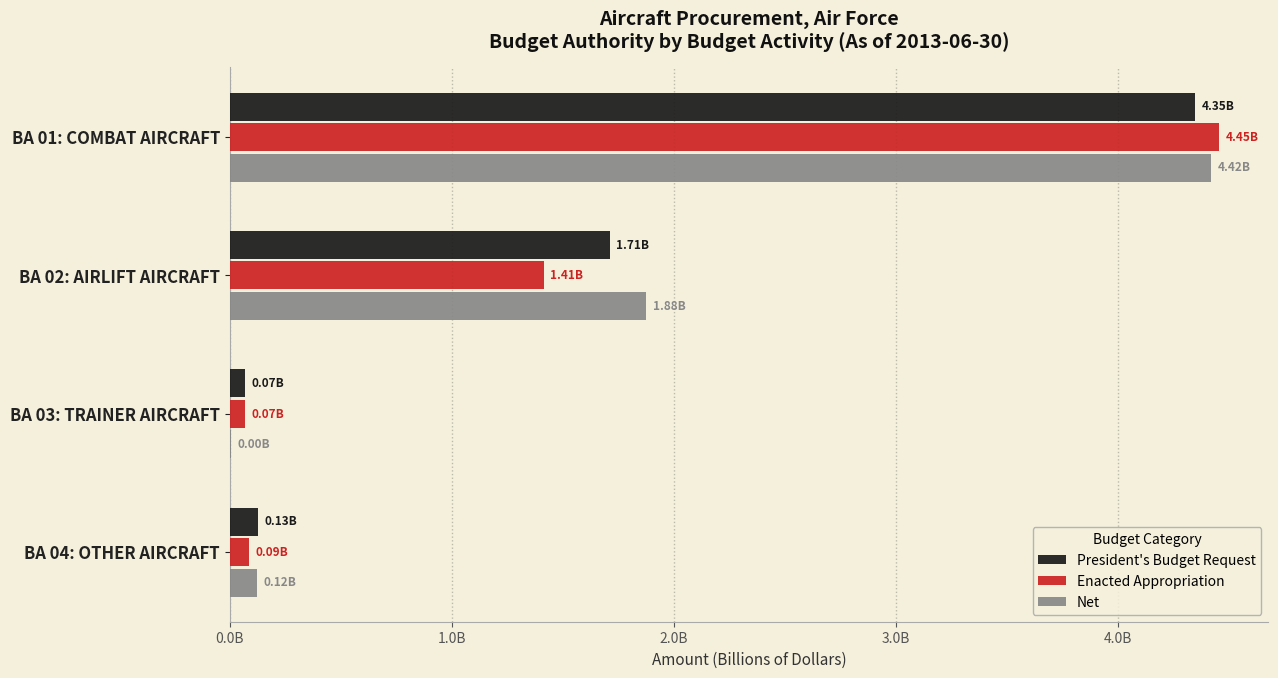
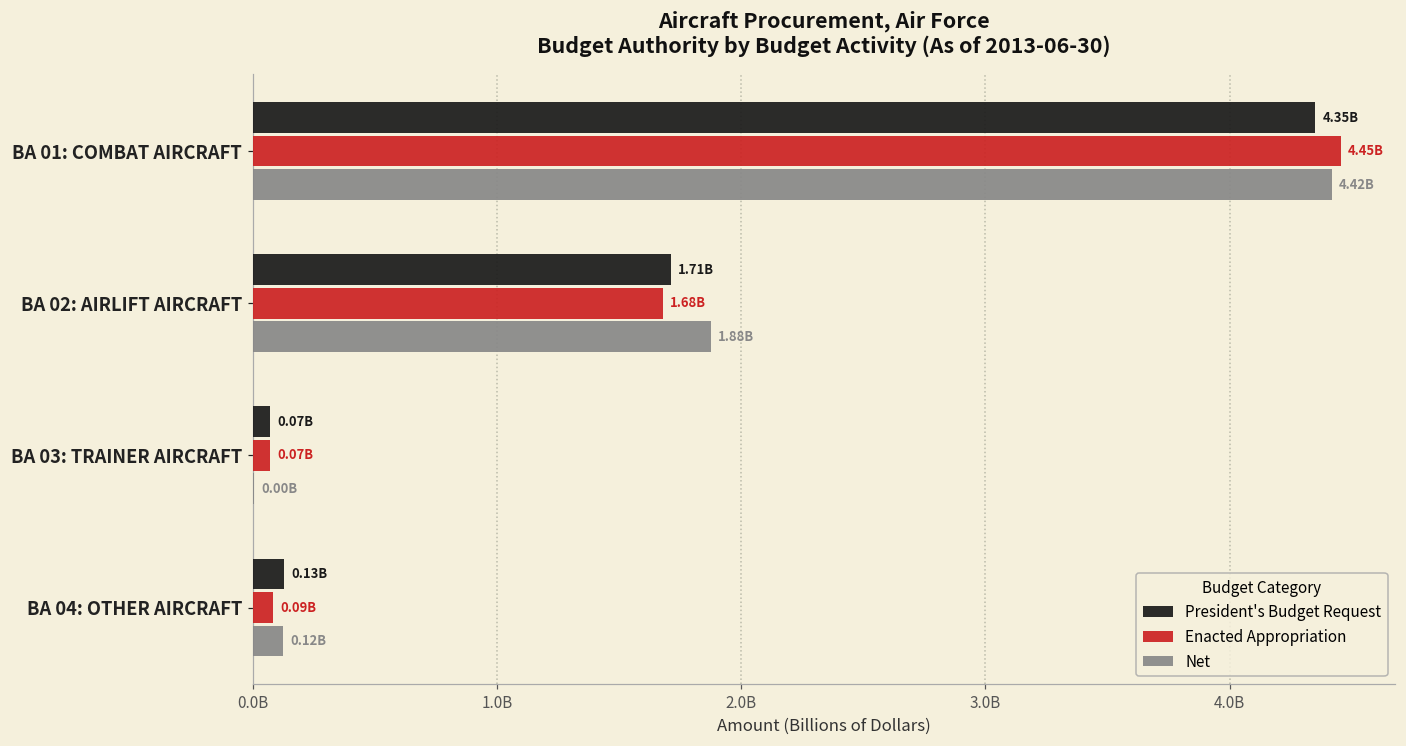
  {
    "President's Budget Request": {
      "BA 01: COMBAT AIRCRAFT": "4.35B",
      "BA 02: AIRLIFT AIRCRAFT": "1.71B",
      "BA 03: TRAINER AIRCRAFT": "0.07B",
      "BA 04: OTHER AIRCRAFT": "0.13B"
    },
    "Enacted Appropriation": {
      "BA 01: COMBAT AIRCRAFT": "4.45B",
-     "BA 02: AIRLIFT AIRCRAFT": "1.41B",
+     "BA 02: AIRLIFT AIRCRAFT": "1.68B",
      "BA 03: TRAINER AIRCRAFT": "0.07B",
      "BA 04: OTHER AIRCRAFT": "0.09B"
    },
    "Net": {
      "BA 01: COMBAT AIRCRAFT": "4.42B",
      "BA 02: AIRLIFT AIRCRAFT": "1.88B",
      "BA 03: TRAINER AIRCRAFT": "0.00B",
      "BA 04: OTHER AIRCRAFT": "0.12B"
    }
  }
